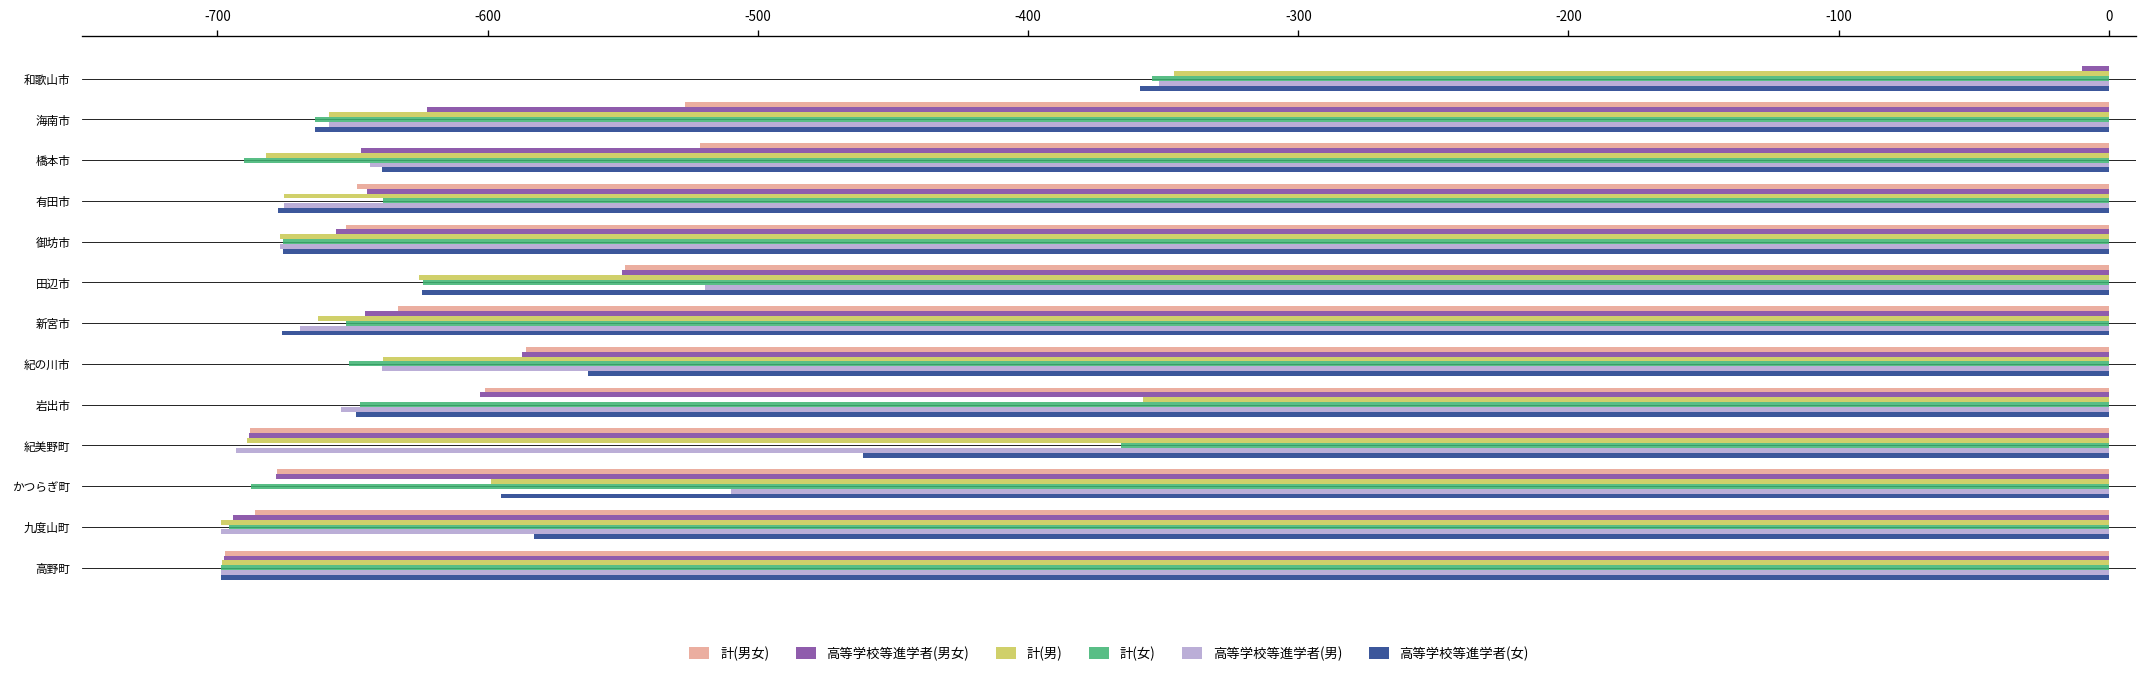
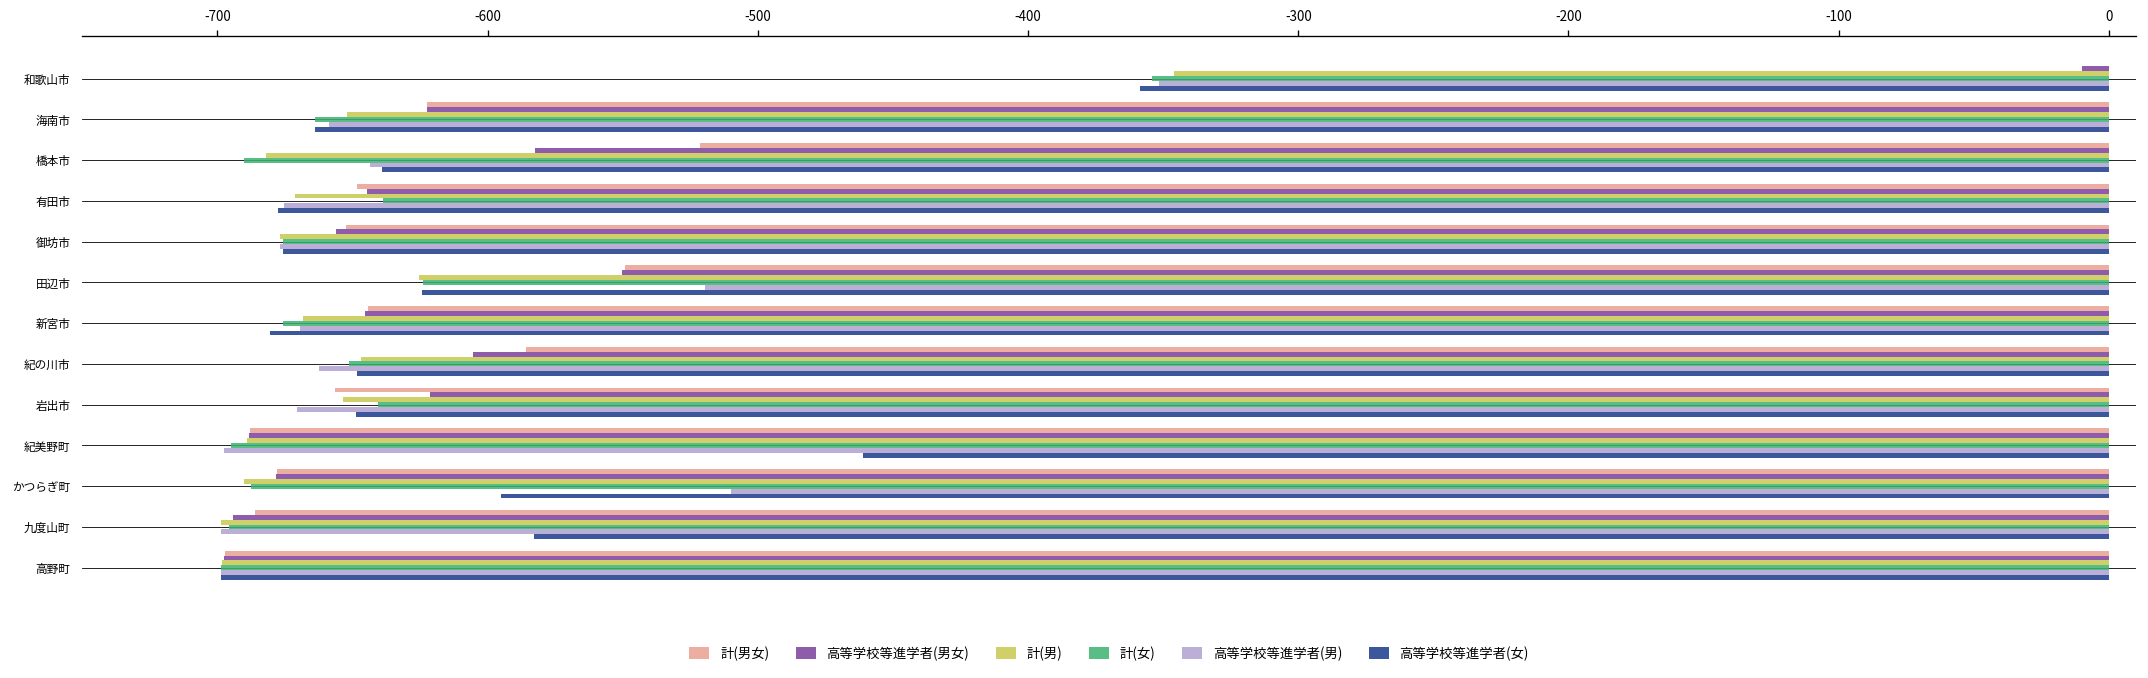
  {
    "計(男女)": {
      "和歌山市": 0,
-     "海南市": -527,
+     "海南市": -622,
      "橋本市": -521,
      "有田市": -648,
      "御坊市": -652,
      "田辺市": -549,
-     "新宮市": -633,
+     "新宮市": -644,
      "紀の川市": -586,
-     "岩出市": -601,
+     "岩出市": -656,
      "紀美野町": -688,
      "かつらぎ町": -678,
      "九度山町": -686,
      "高野町": -697
    },
    "高等学校等進学者(男女)": {
      "和歌山市": -10,
      "海南市": -623,
-     "橋本市": -647,
+     "橋本市": -582,
      "有田市": -645,
      "御坊市": -656,
      "田辺市": -550,
      "新宮市": -645,
-     "紀の川市": -587,
-     "岩出市": -603,
+     "紀の川市": -605,
+     "岩出市": -621,
      "紀美野町": -688,
      "かつらぎ町": -678,
      "九度山町": -694,
      "高野町": -697
    },
    "計(男)": {
      "和歌山市": -346,
-     "海南市": -659,
+     "海南市": -652,
      "橋本市": -682,
-     "有田市": -675,
+     "有田市": -671,
      "御坊市": -677,
      "田辺市": -625,
-     "新宮市": -663,
-     "紀の川市": -639,
-     "岩出市": -357,
+     "新宮市": -668,
+     "紀の川市": -647,
+     "岩出市": -654,
      "紀美野町": -689,
-     "かつらぎ町": -599,
+     "かつらぎ町": -690,
      "九度山町": -699,
      "高野町": -698
    },
    "計(女)": {
      "和歌山市": -354,
      "海南市": -664,
      "橋本市": -690,
      "有田市": -639,
      "御坊市": -676,
      "田辺市": -624,
-     "新宮市": -652,
+     "新宮市": -676,
      "紀の川市": -651,
-     "岩出市": -647,
-     "紀美野町": -365,
+     "岩出市": -641,
+     "紀美野町": -695,
      "かつらぎ町": -688,
      "九度山町": -696,
      "高野町": -699
    },
    "高等学校等進学者(男)": {
      "和歌山市": -351,
      "海南市": -659,
      "橋本市": -643,
      "有田市": -675,
      "御坊市": -677,
      "田辺市": -519,
      "新宮市": -669,
-     "紀の川市": -639,
-     "岩出市": -654,
-     "紀美野町": -693,
+     "紀の川市": -662,
+     "岩出市": -670,
+     "紀美野町": -698,
      "かつらぎ町": -510,
      "九度山町": -699,
      "高野町": -699
    },
    "高等学校等進学者(女)": {
      "和歌山市": -358,
      "海南市": -664,
      "橋本市": -639,
      "有田市": -677,
      "御坊市": -676,
      "田辺市": -624,
-     "新宮市": -676,
-     "紀の川市": -563,
+     "新宮市": -680,
+     "紀の川市": -648,
      "岩出市": -649,
      "紀美野町": -461,
      "かつらぎ町": -595,
      "九度山町": -583,
      "高野町": -699
    }
  }
